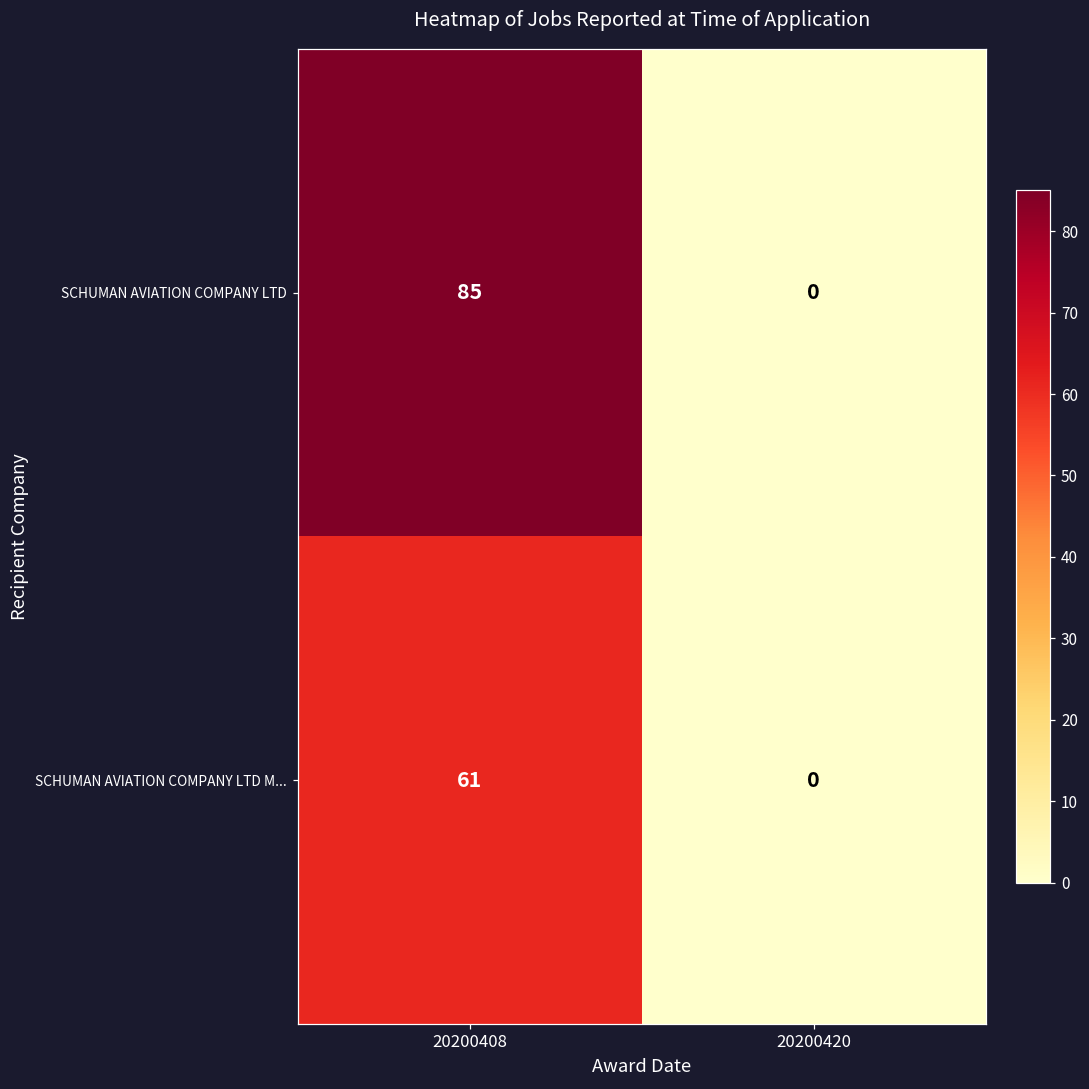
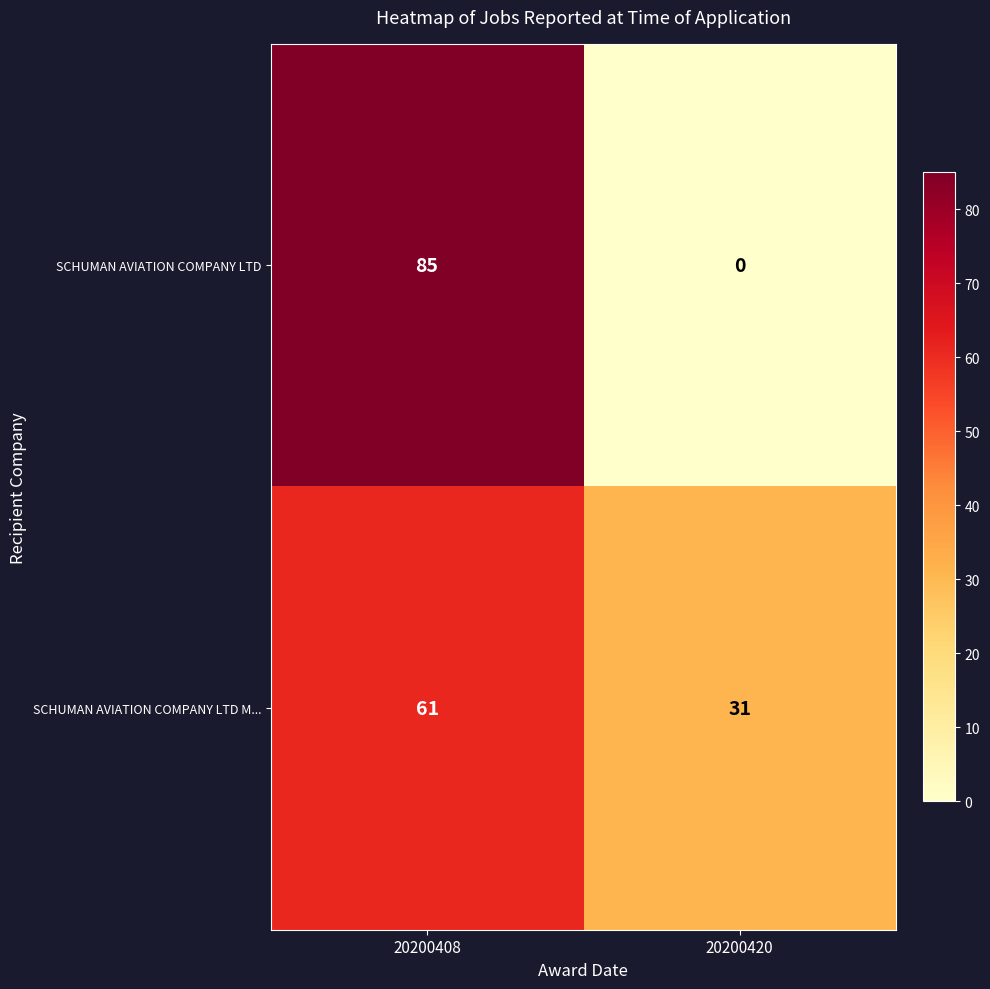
  {
    "SCHUMAN AVIATION COMPANY LTD": {
      "20200408": 85,
      "20200420": 0
    },
    "SCHUMAN AVIATION COMPANY LTD M...": {
      "20200408": 61,
-     "20200420": 0
+     "20200420": 31
    }
  }
